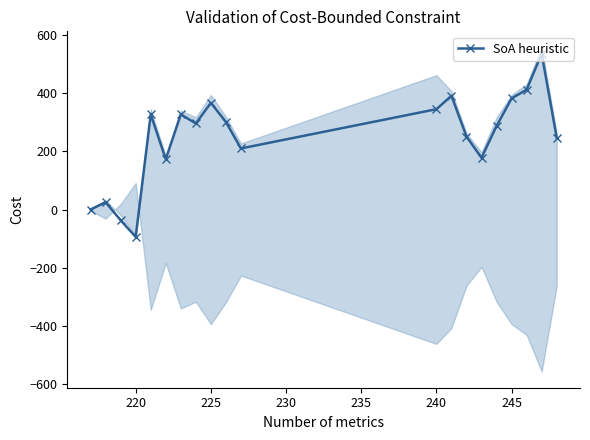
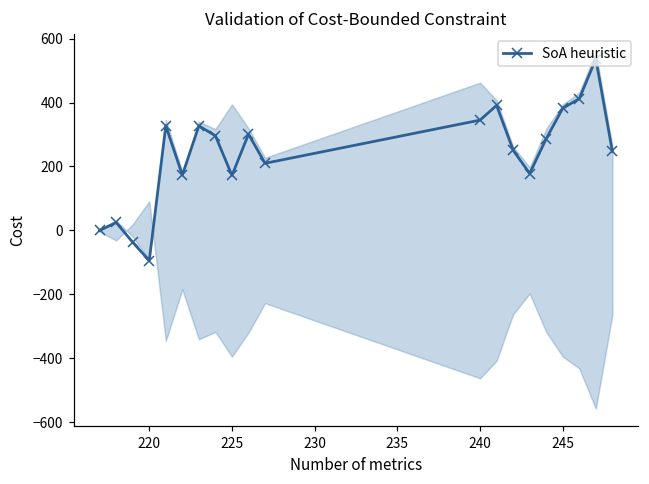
  {
    "SoA heuristic": {
      "220": -90,
-     "225": 370,
+     "225": 170,
      "240": 350,
      "245": 380
    }
  }
